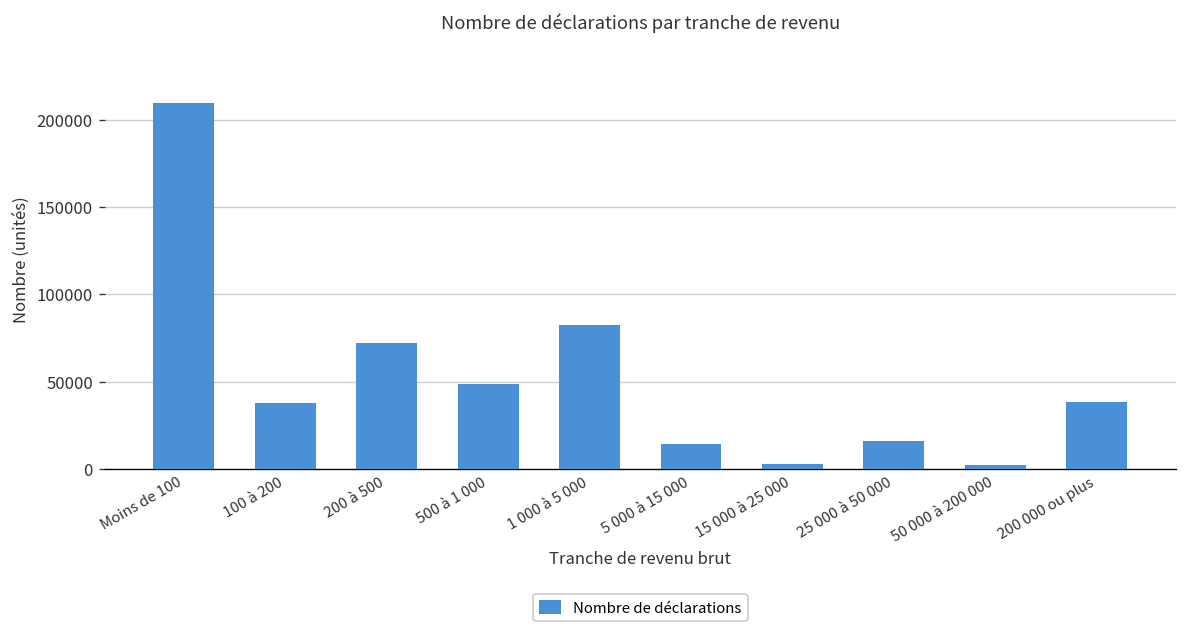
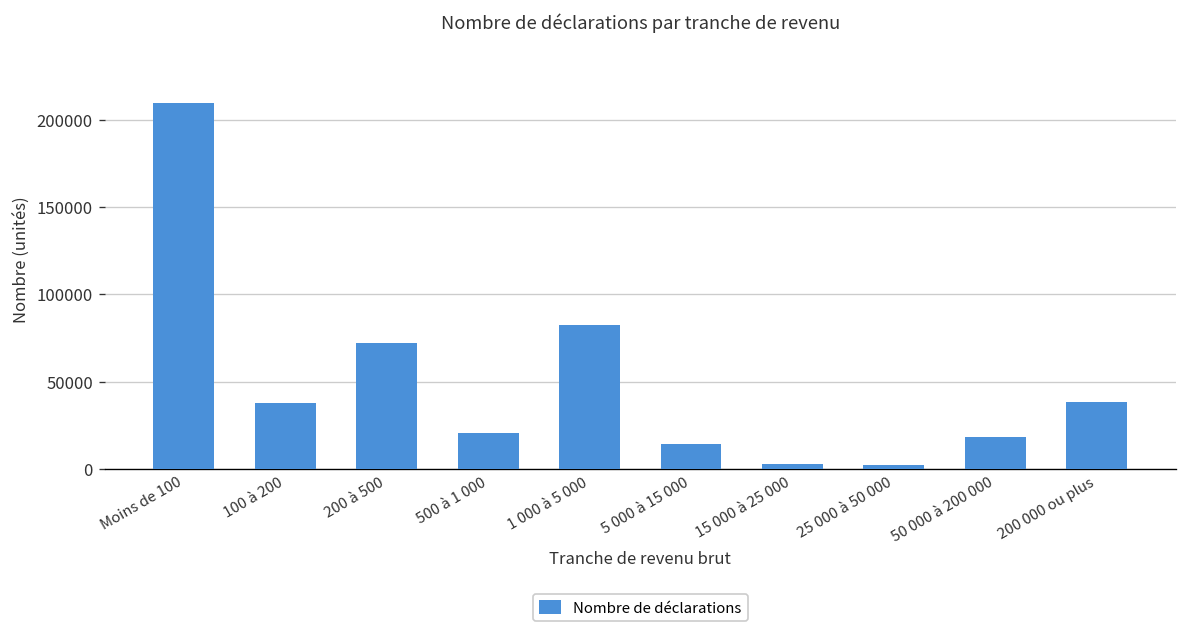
  {
    "Moins de 100": 209000,
    "100 à 200": 38000,
    "200 à 500": 72000,
-   "500 à 1 000": 49000,
+   "500 à 1 000": 21000,
    "1 000 à 5 000": 82000,
    "5 000 à 15 000": 14000,
    "15 000 à 25 000": 3000,
-   "25 000 à 50 000": 16000,
-   "50 000 à 200 000": 2000,
+   "25 000 à 50 000": 2000,
+   "50 000 à 200 000": 18000,
    "200 000 ou plus": 38000
  }
